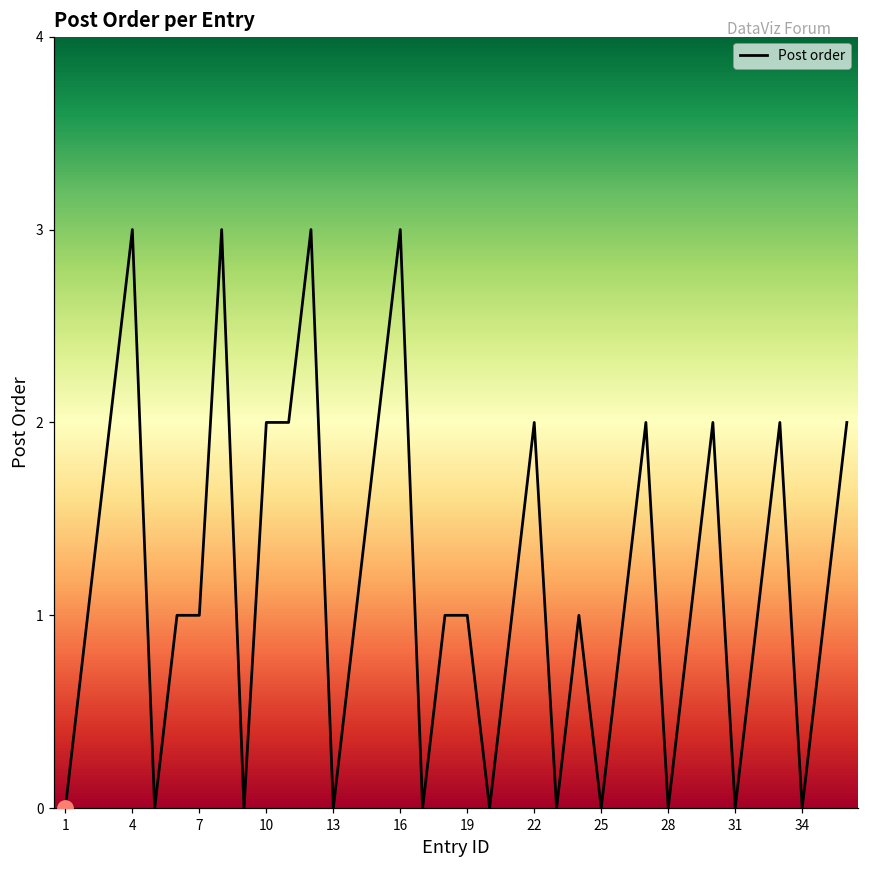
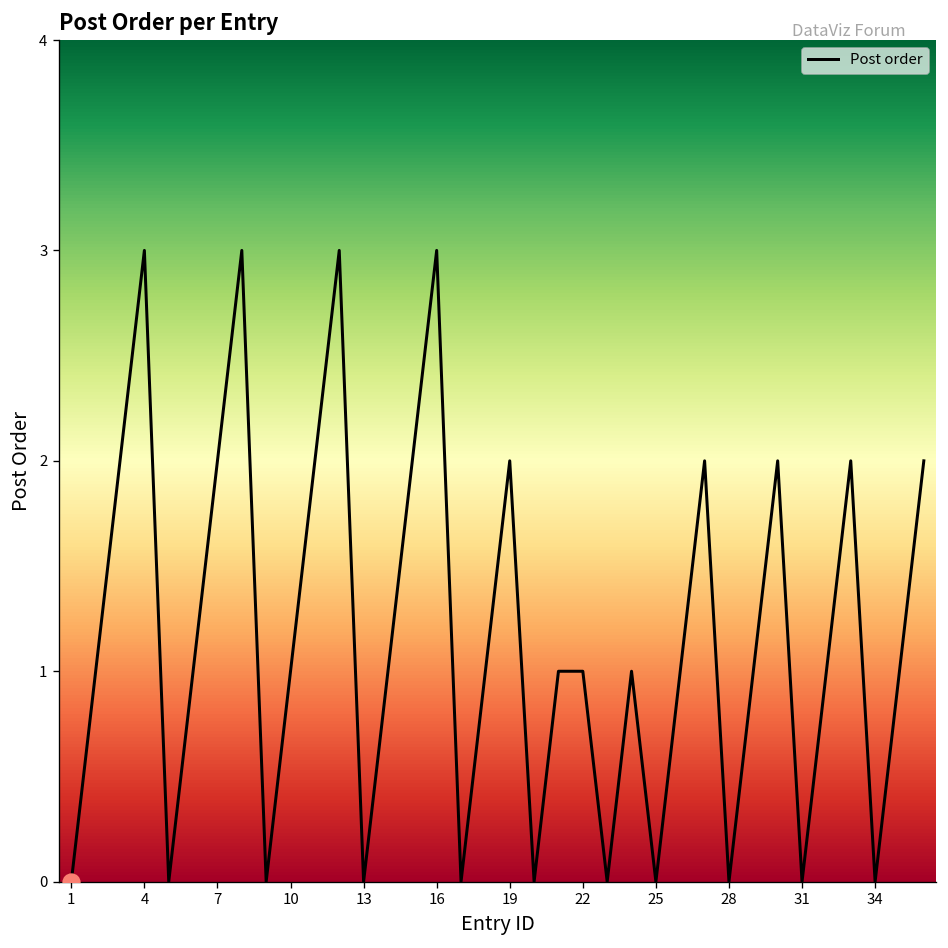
  {
    "Post order": {
      "4": 3,
-     "7": 1,
-     "10": 2,
+     "7": 2,
+     "10": 1,
      "13": 0,
      "16": 3,
-     "19": 1,
-     "22": 2,
+     "19": 2,
+     "22": 1,
      "25": 0,
      "28": 0,
      "31": 0,
      "34": 0
    }
  }
